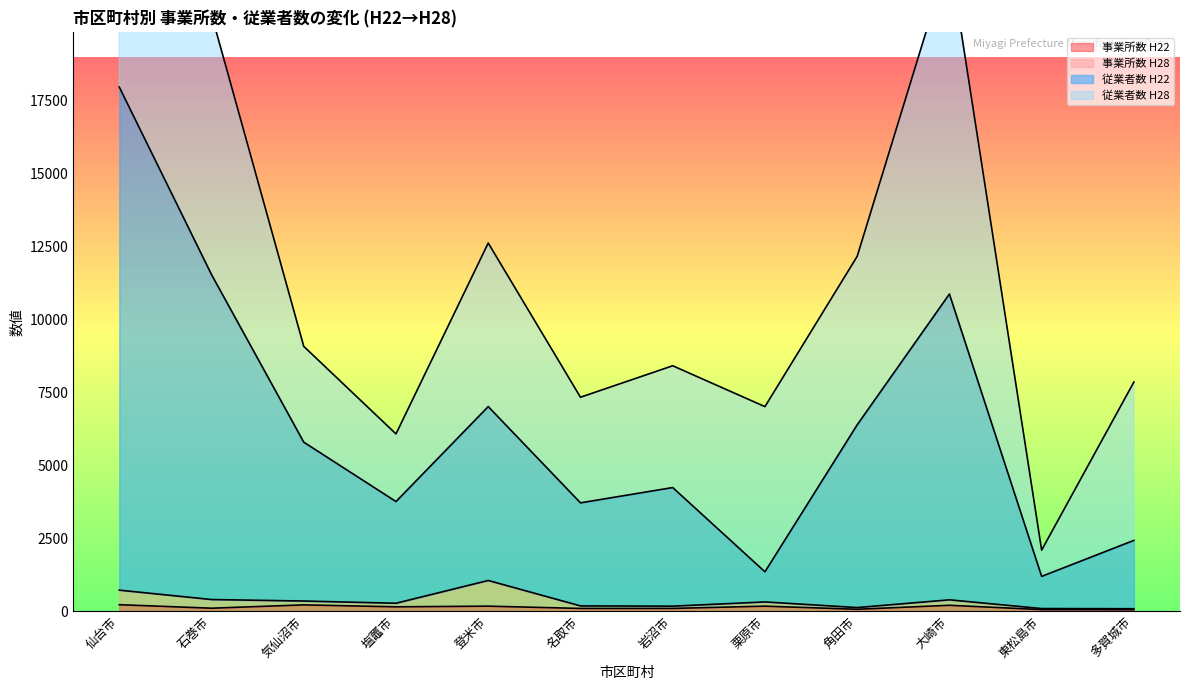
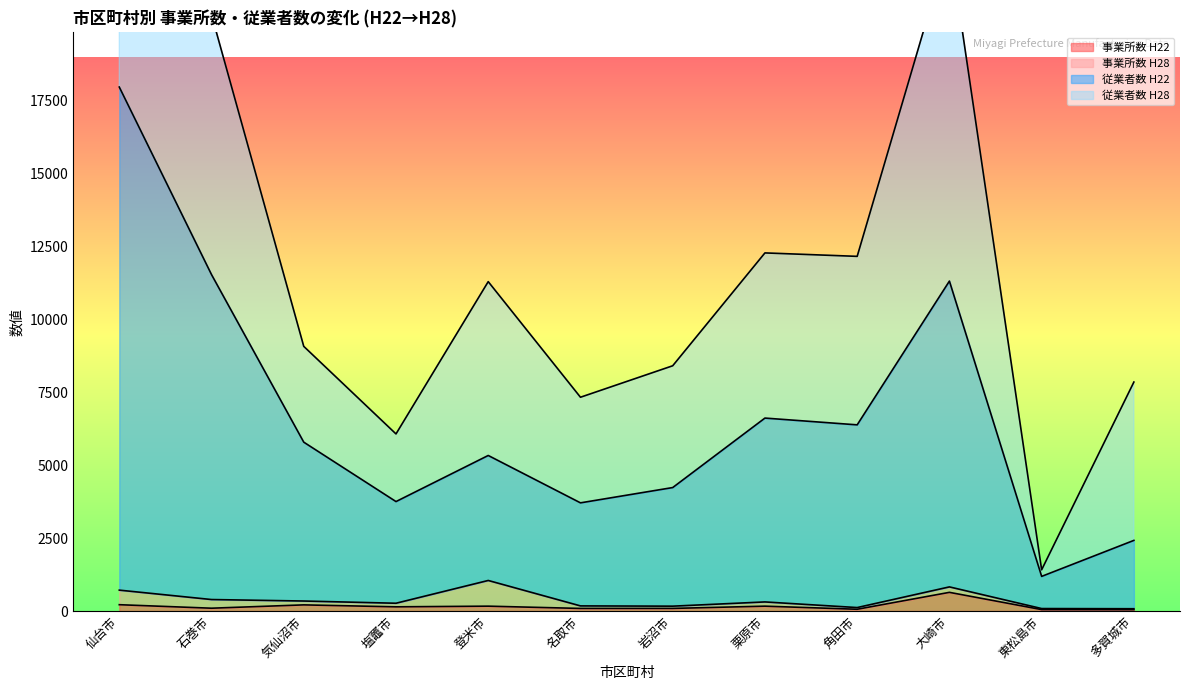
  {
    "事業所数 H22": {
      "仙台市": 200,
      "石巻市": 100,
      "気仙沼市": 200,
      "塩竈市": 100,
      "登米市": 200,
      "栗原市": 200,
-     "大崎市": 200
+     "大崎市": 600
    },
    "事業所数 H28": {
      "仙台市": 500,
      "石巻市": 300,
      "気仙沼市": 100,
      "塩竈市": 100,
      "登米市": 900,
      "栗原市": 100,
      "大崎市": 200
    },
    "従業者数 H22": {
      "仙台市": 17200,
      "石巻市": 11100,
      "気仙沼市": 5400,
      "塩竈市": 3500,
-     "登米市": 6000,
+     "登米市": 4300,
      "名取市": 3500,
      "岩沼市": 4100,
-     "栗原市": 1000,
+     "栗原市": 6300,
      "角田市": 6300,
      "大崎市": 10500,
      "東松島市": 1100,
      "多賀城市": 2300
    },
    "従業者数 H28": {
      "気仙沼市": 3300,
      "塩竈市": 2300,
-     "登米市": 5600,
+     "登米市": 6000,
      "名取市": 3600,
      "岩沼市": 4200,
      "栗原市": 5700,
      "角田市": 5800,
-     "東松島市": 900,
+     "東松島市": 200,
      "多賀城市": 5400
    }
  }
